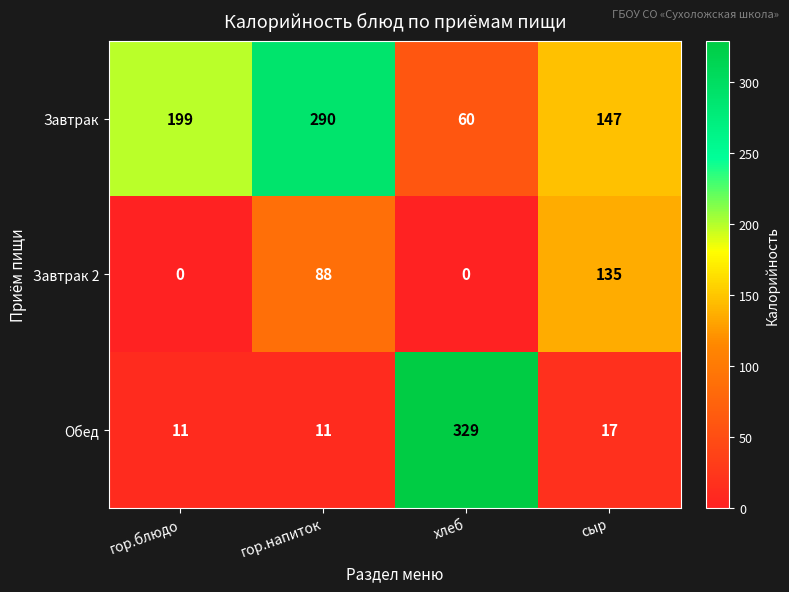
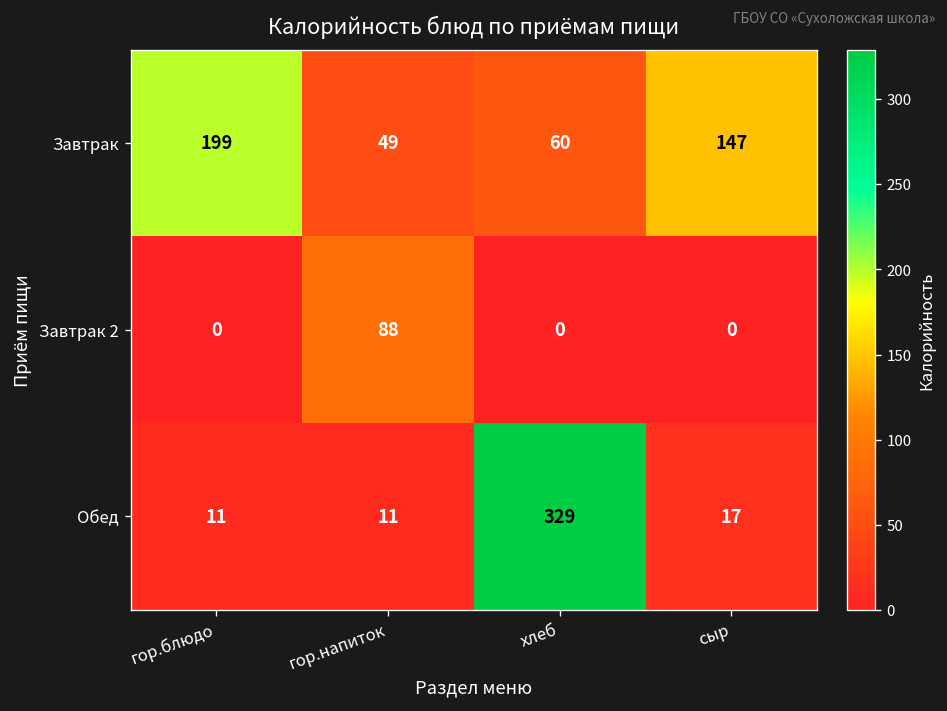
  {
    "Завтрак": {
      "гор.блюдо": 199,
-     "гор.напиток": 290,
+     "гор.напиток": 49,
      "хлеб": 60,
      "сыр": 147
    },
    "Завтрак 2": {
      "гор.блюдо": 0,
      "гор.напиток": 88,
      "хлеб": 0,
-     "сыр": 135
+     "сыр": 0
    },
    "Обед": {
      "гор.блюдо": 11,
      "гор.напиток": 11,
      "хлеб": 329,
      "сыр": 17
    }
  }
